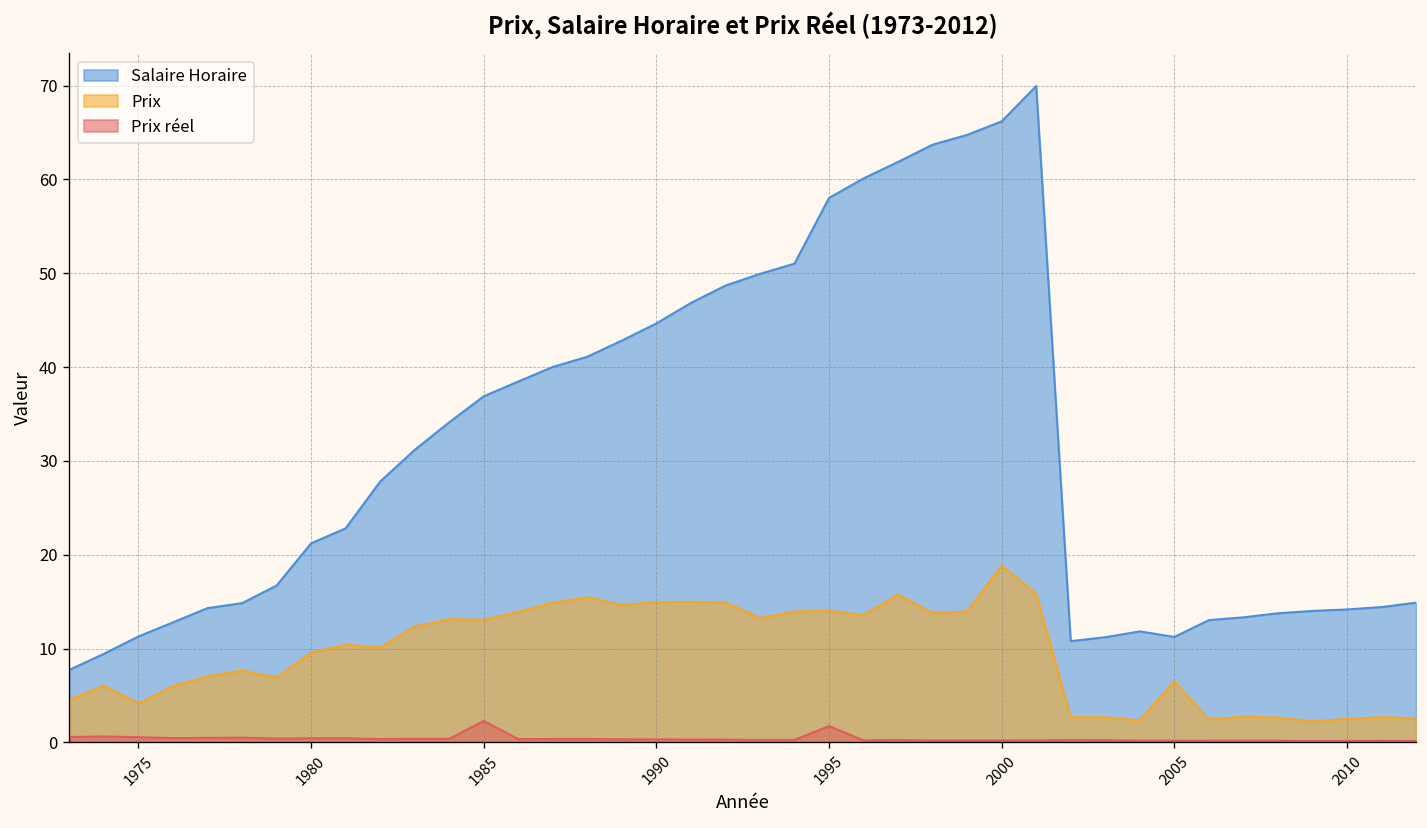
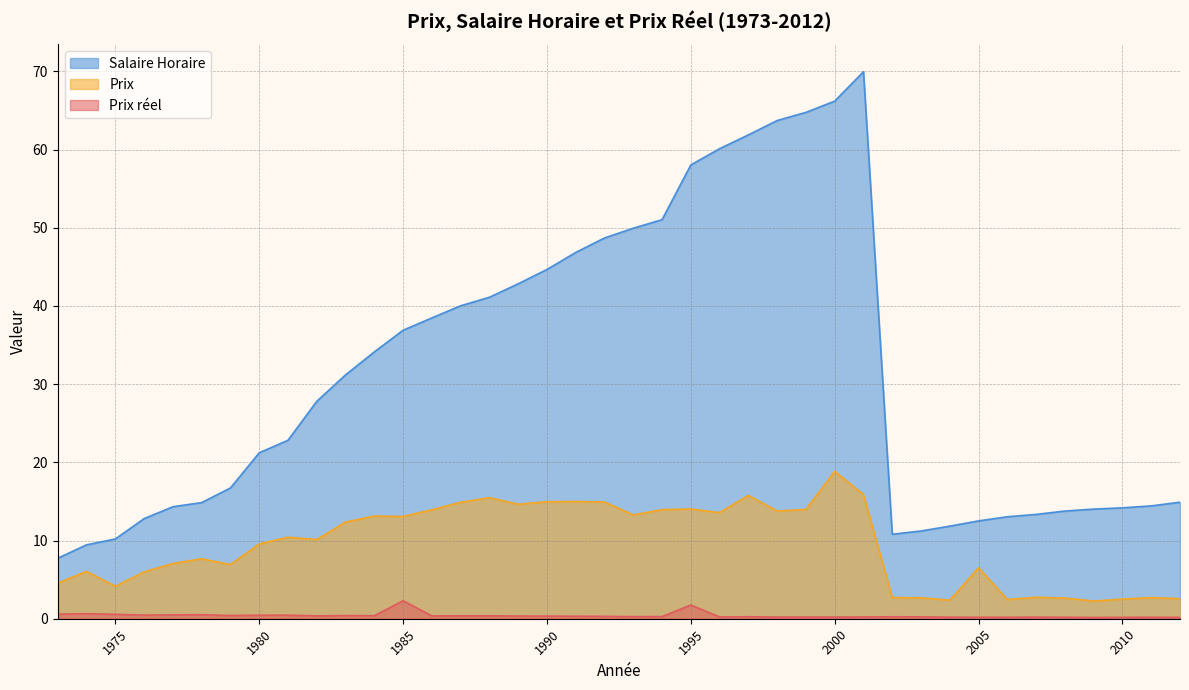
  {
    "Salaire Horaire": {
-     "1975": 11,
+     "1975": 10,
      "1980": 21,
      "1985": 37,
      "1990": 45,
      "1995": 58,
      "2000": 66,
-     "2005": 11,
+     "2005": 13,
      "2010": 14
    },
    "Prix": {
      "1975": 4,
      "1980": 10,
      "1985": 13,
      "1990": 15,
      "1995": 14,
      "2000": 19,
      "2005": 7,
      "2010": 3
    },
    "Prix réel": {
      "1975": 1,
      "1980": 0,
      "1985": 2,
      "1990": 0,
      "1995": 2,
      "2000": 0,
      "2005": 0,
      "2010": 0
    }
  }
